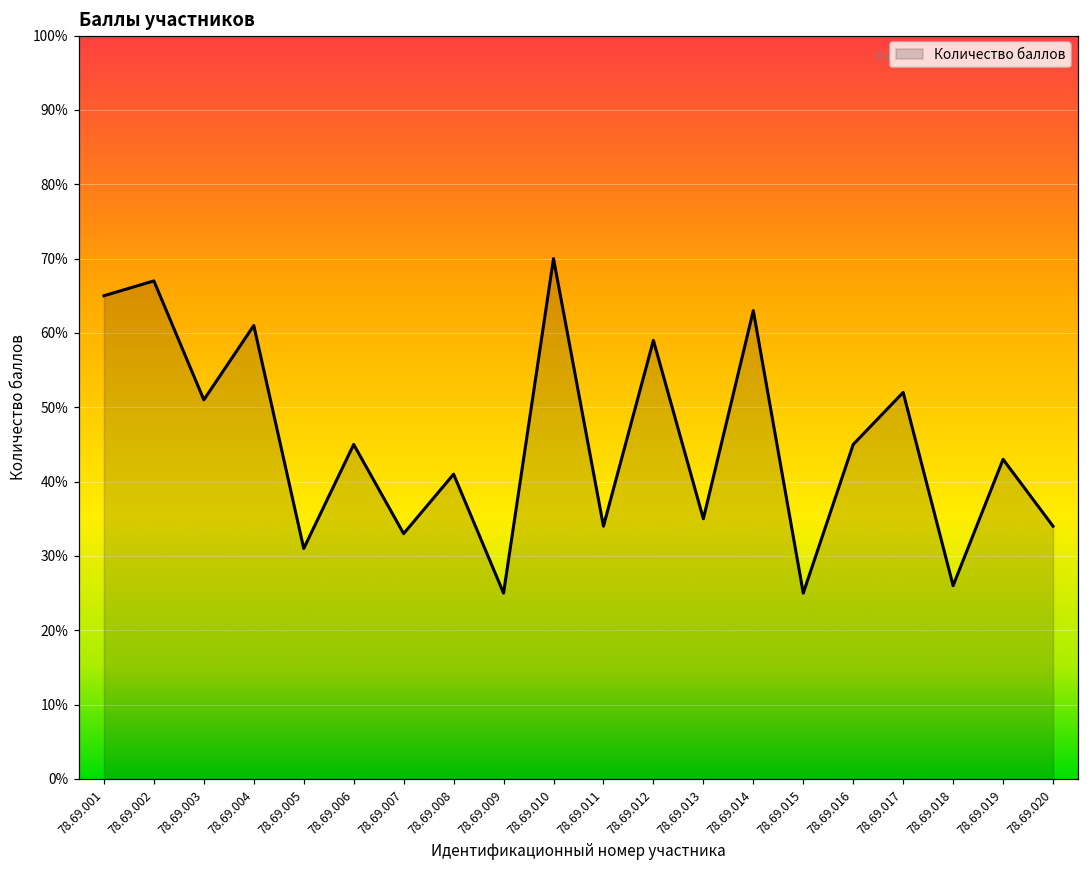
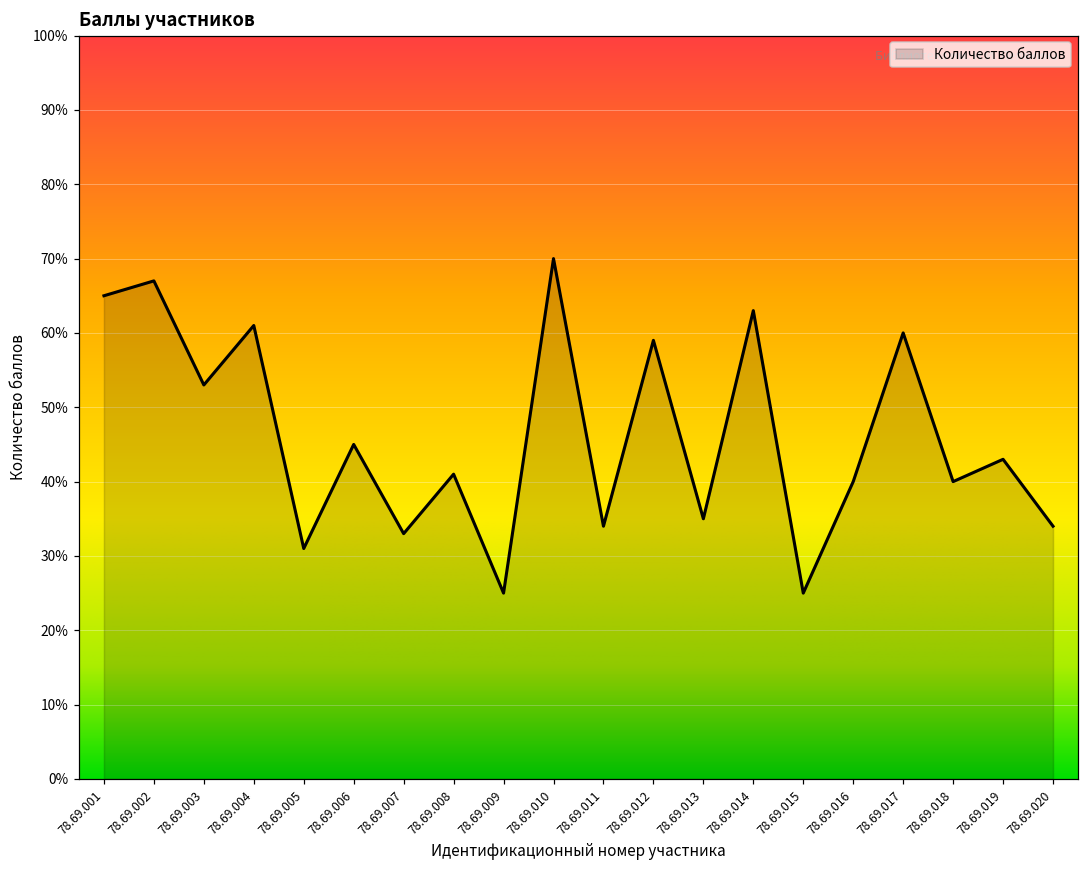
  {
    "78.69.001": "65%",
    "78.69.002": "67%",
-   "78.69.003": "51%",
+   "78.69.003": "53%",
    "78.69.004": "61%",
    "78.69.005": "31%",
    "78.69.006": "45%",
    "78.69.007": "33%",
    "78.69.008": "41%",
    "78.69.009": "25%",
    "78.69.010": "70%",
    "78.69.011": "34%",
    "78.69.012": "59%",
    "78.69.013": "35%",
    "78.69.014": "63%",
    "78.69.015": "25%",
-   "78.69.016": "45%",
-   "78.69.017": "52%",
-   "78.69.018": "26%",
+   "78.69.016": "40%",
+   "78.69.017": "60%",
+   "78.69.018": "40%",
    "78.69.019": "43%",
    "78.69.020": "34%"
  }
